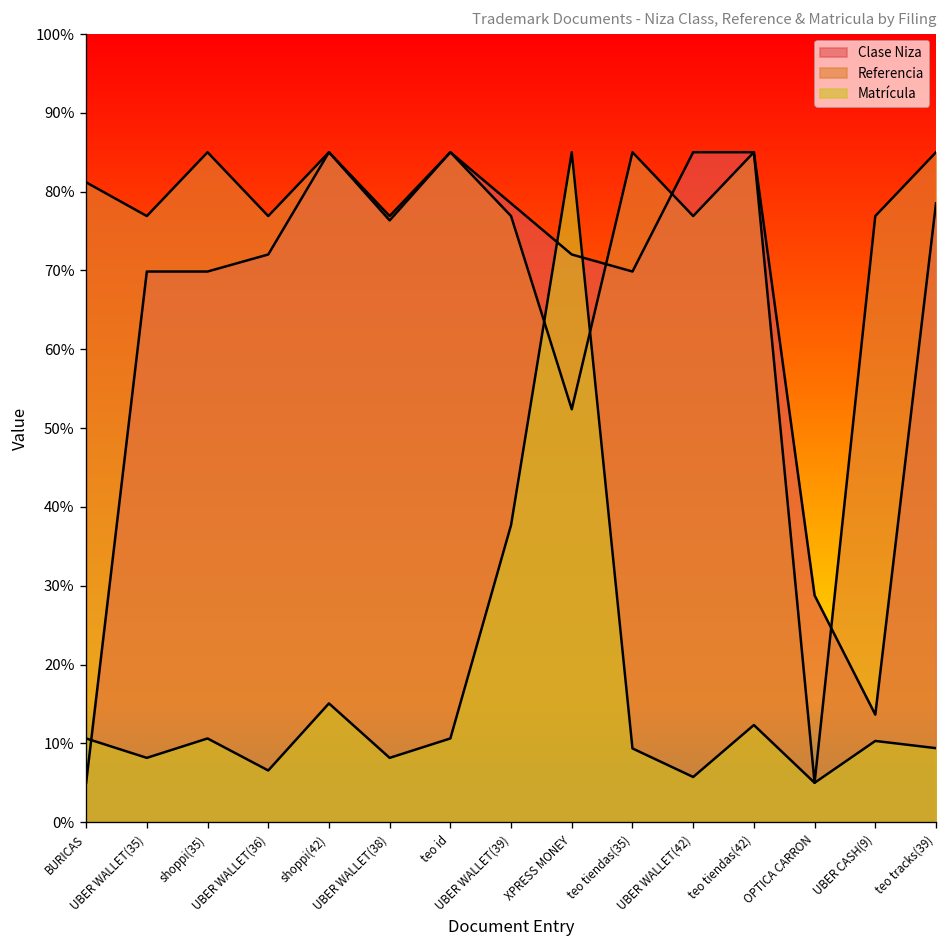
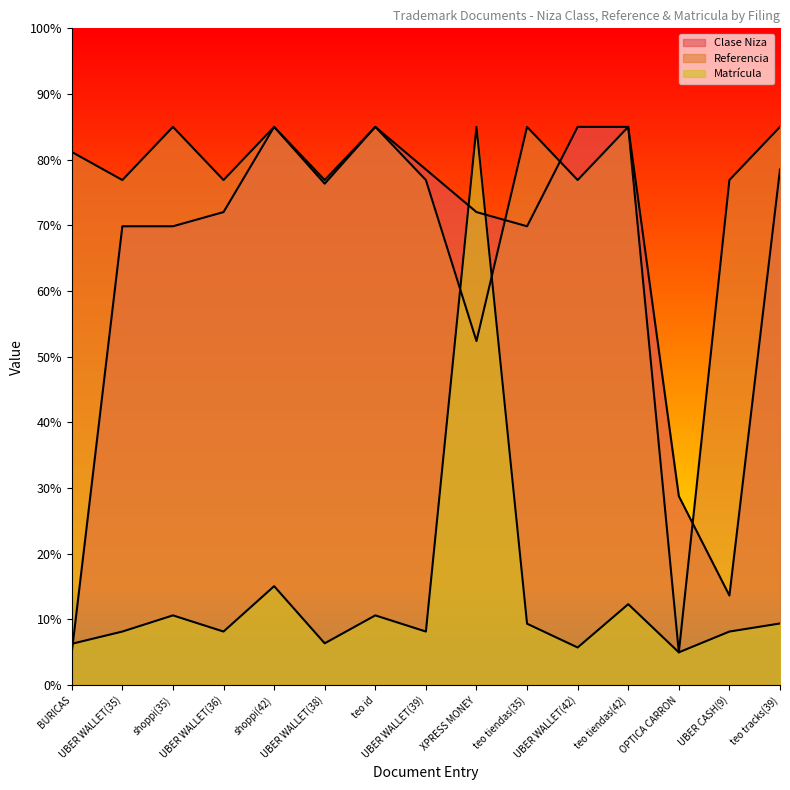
  {
    "Matrícula": {
-     "BURICAS": "11%",
+     "BURICAS": "6%",
      "UBER WALLET(35)": "8%",
      "shoppi(35)": "11%",
-     "UBER WALLET(36)": "7%",
+     "UBER WALLET(36)": "8%",
      "shoppi(42)": "15%",
-     "UBER WALLET(38)": "8%",
+     "UBER WALLET(38)": "6%",
      "teo id": "11%",
-     "UBER WALLET(39)": "38%",
+     "UBER WALLET(39)": "8%",
      "XPRESS MONEY": "85%",
      "teo tiendas(35)": "9%",
      "UBER WALLET(42)": "6%",
      "teo tiendas(42)": "12%",
-     "UBER CASH(9)": "10%",
+     "UBER CASH(9)": "8%",
      "teo tracks(39)": "9%"
    }
  }
